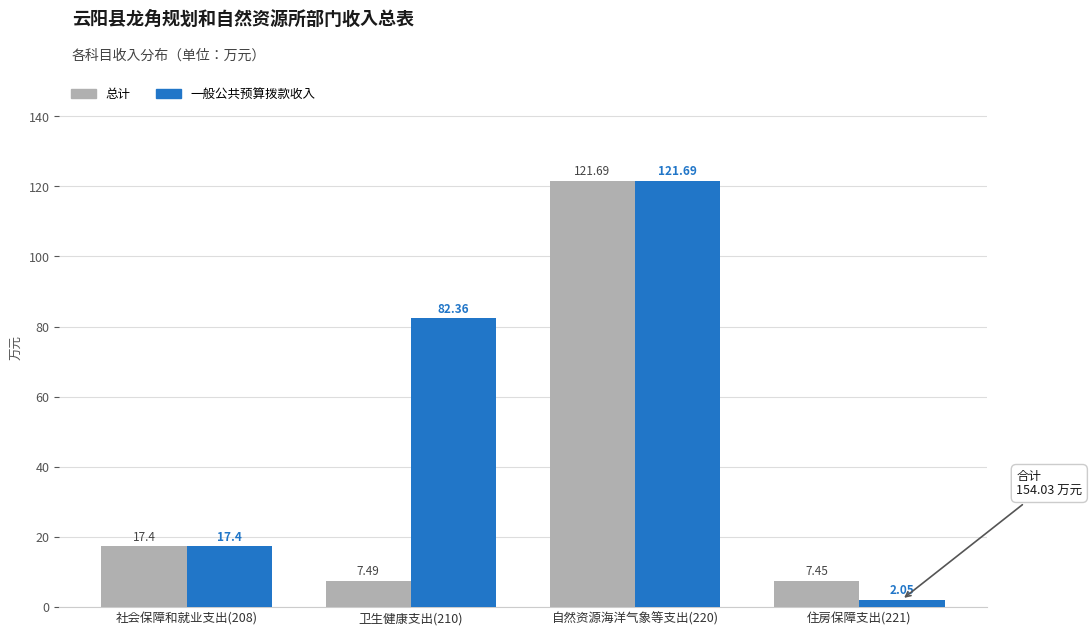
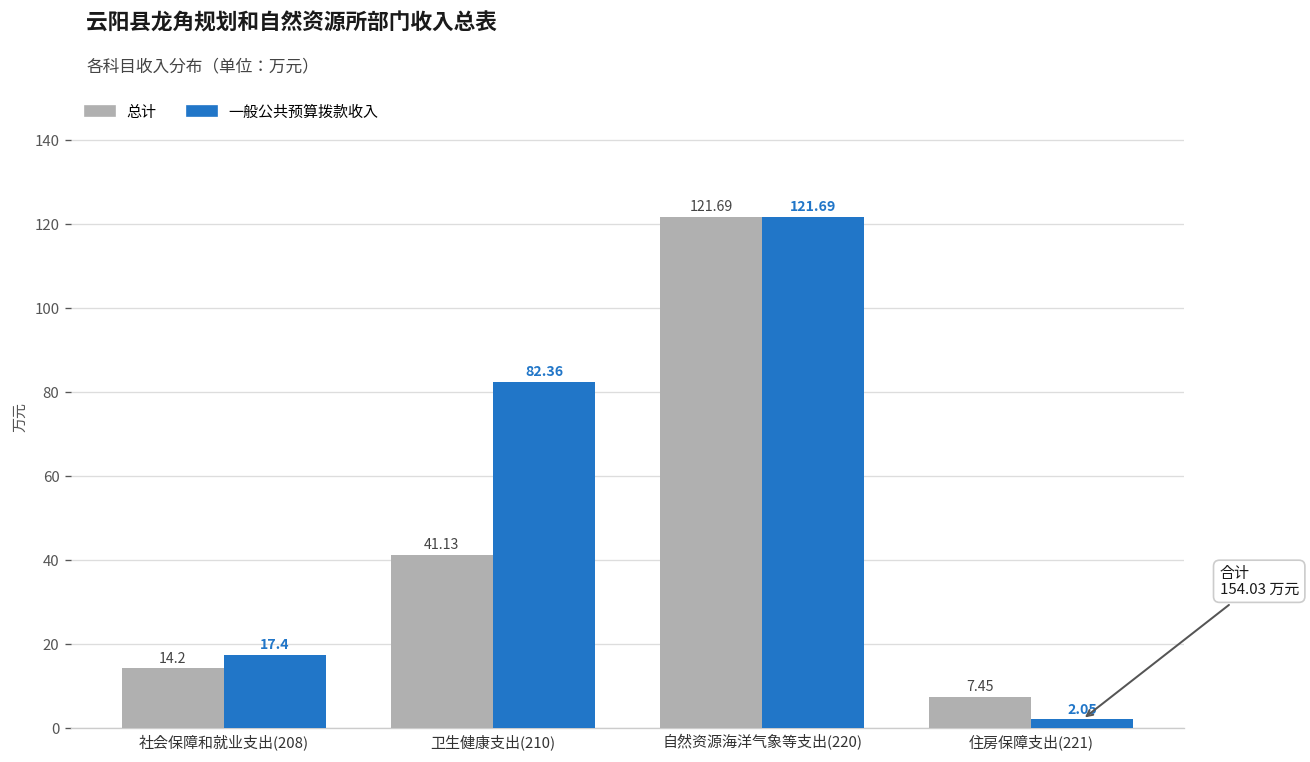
  {
    "总计": {
-     "社会保障和就业支出(208)": 17.4,
-     "卫生健康支出(210)": 7.49,
+     "社会保障和就业支出(208)": 14.2,
+     "卫生健康支出(210)": 41.13,
      "自然资源海洋气象等支出(220)": 121.69,
      "住房保障支出(221)": 7.45
    },
    "一般公共预算拨款收入": {
      "社会保障和就业支出(208)": 17.4,
      "卫生健康支出(210)": 82.36,
      "自然资源海洋气象等支出(220)": 121.69
    }
  }
